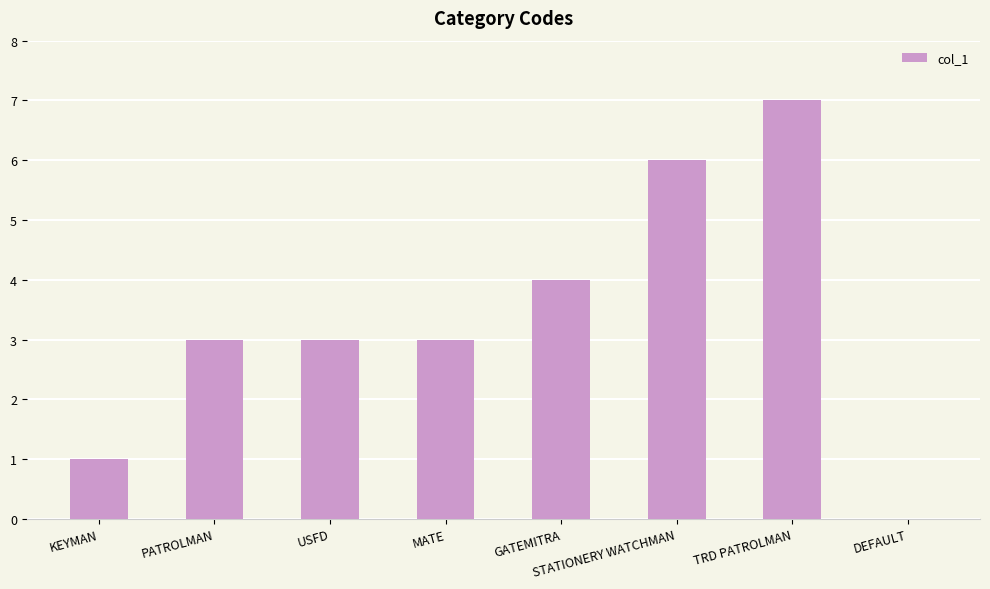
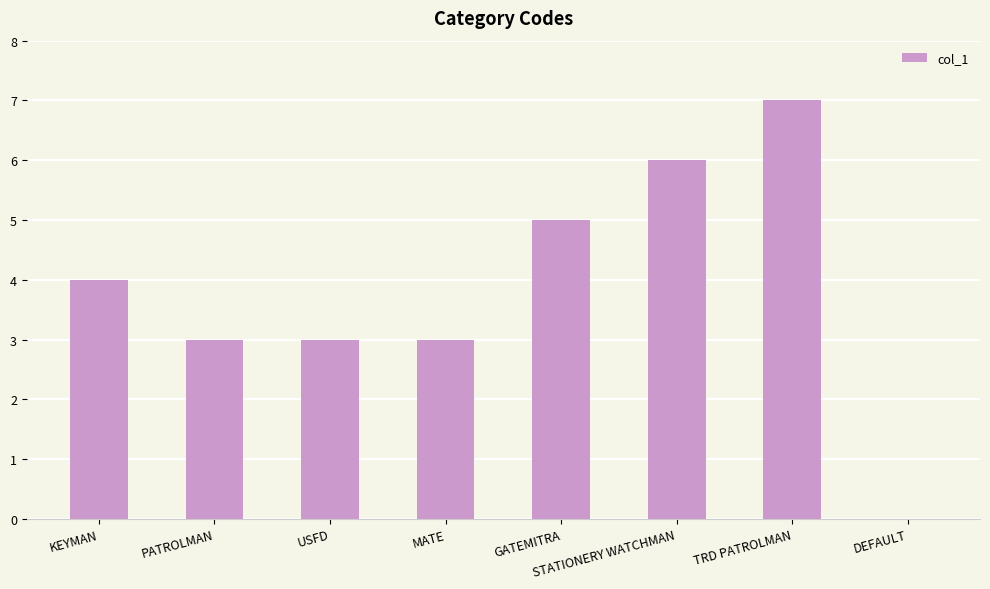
  {
-   "KEYMAN": 1,
+   "KEYMAN": 4,
    "PATROLMAN": 3,
    "USFD": 3,
    "MATE": 3,
-   "GATEMITRA": 4,
+   "GATEMITRA": 5,
    "STATIONERY WATCHMAN": 6,
    "TRD PATROLMAN": 7,
    "DEFAULT": 0
  }
